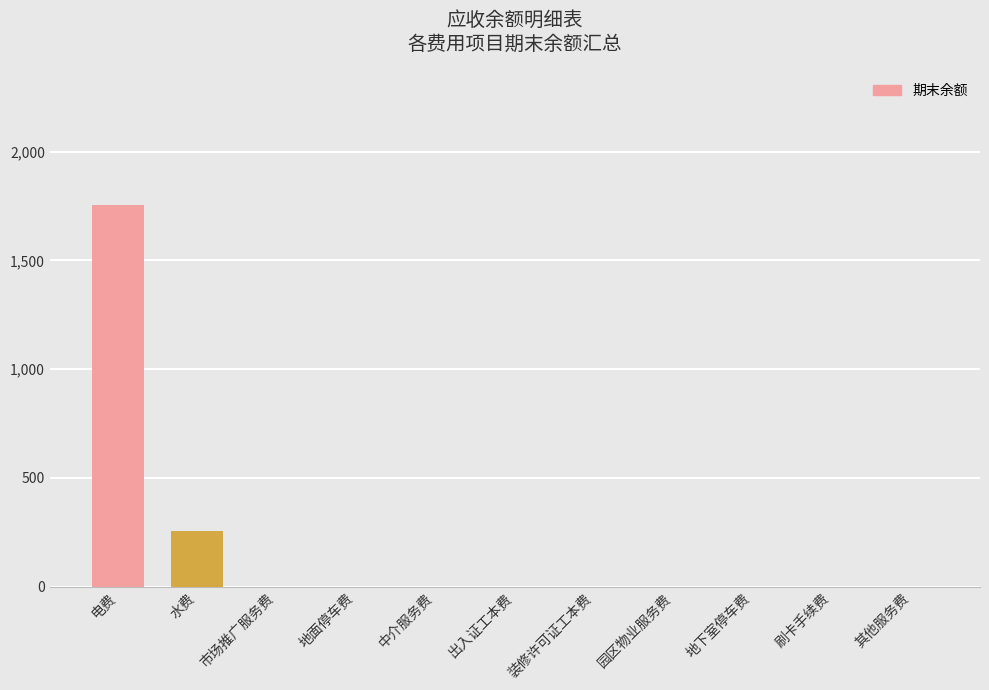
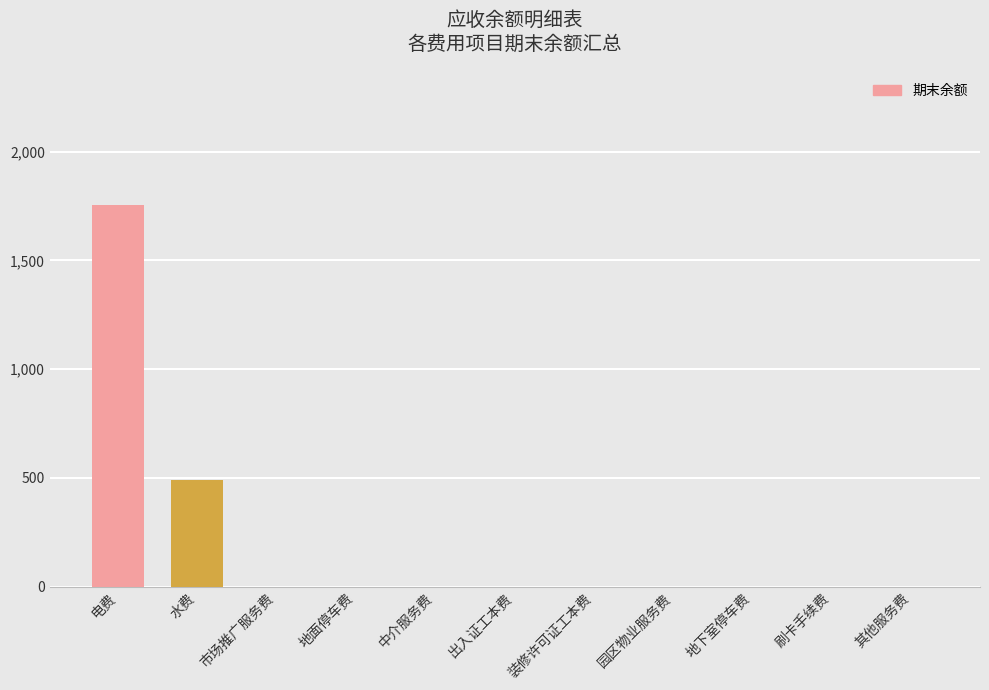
  {
    "电费": "1,760",
-   "水费": "260",
+   "水费": "490",
    "市场推广服务费": "0",
    "地面停车费": "0",
    "中介服务费": "0",
    "出入证工本费": "0",
    "装修许可证工本费": "0",
    "园区物业服务费": "0",
    "地下室停车费": "0",
    "刷卡手续费": "0",
    "其他服务费": "0"
  }
